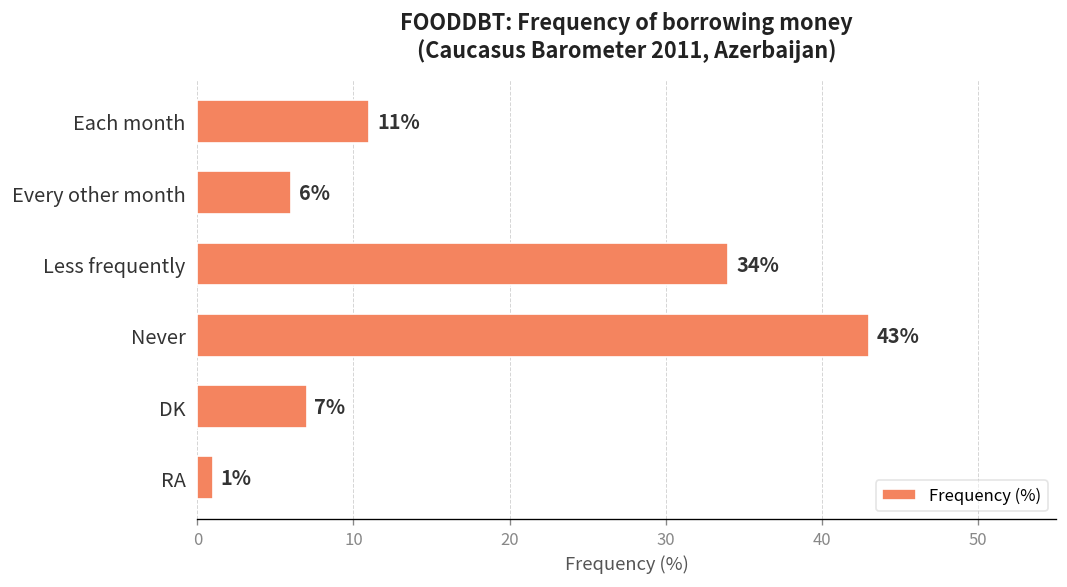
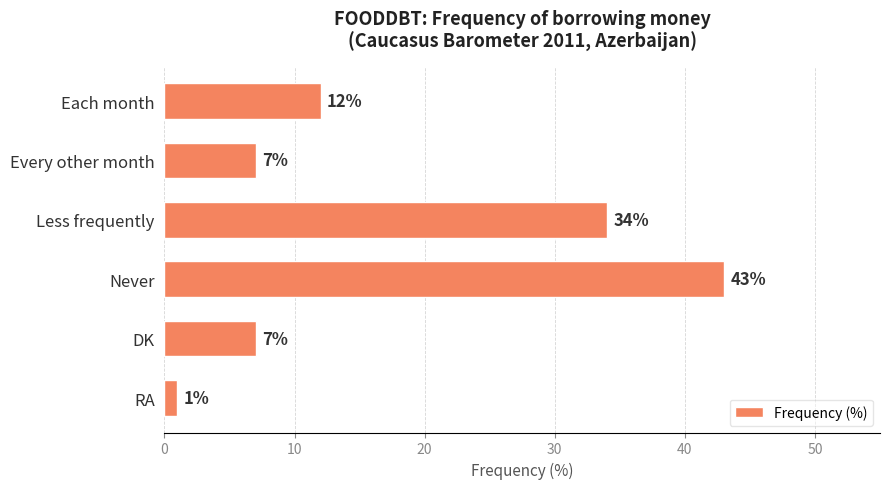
  {
-   "Each month": "11%",
-   "Every other month": "6%",
+   "Each month": "12%",
+   "Every other month": "7%",
    "Less frequently": "34%",
    "Never": "43%",
    "DK": "7%",
    "RA": "1%"
  }
